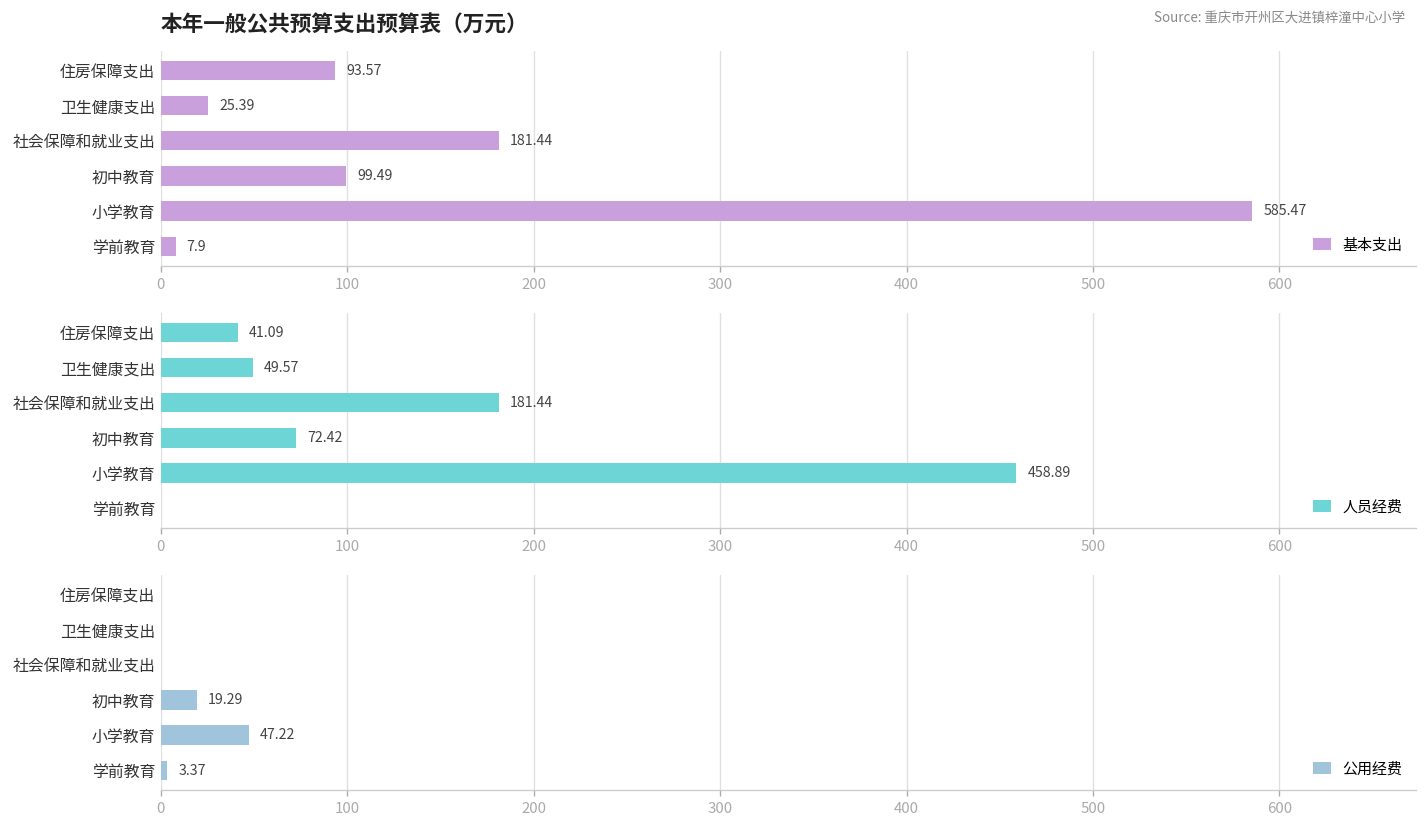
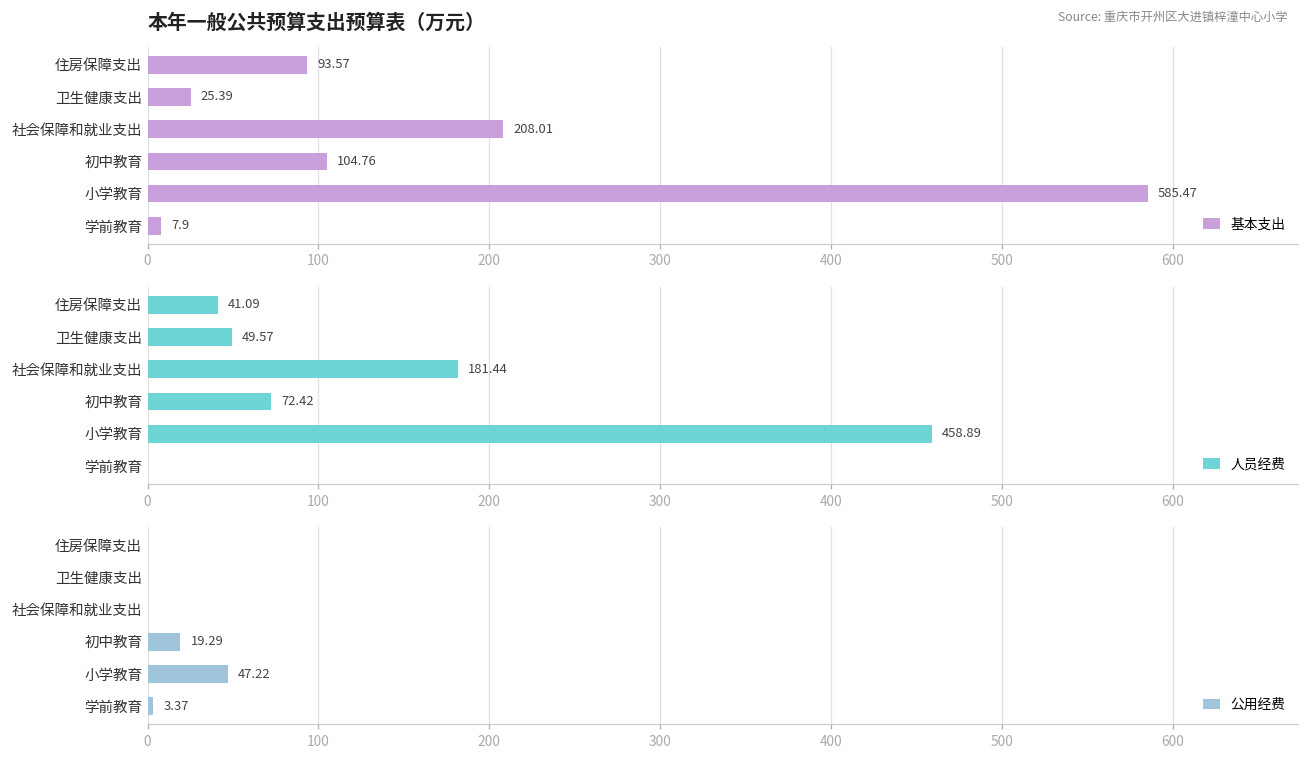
  {
    "本年一般公共预算支出预算表（万元）": {
      "住房保障支出": 93.57,
      "卫生健康支出": 25.39,
-     "社会保障和就业支出": 181.44,
-     "初中教育": 99.49,
+     "社会保障和就业支出": 208.01,
+     "初中教育": 104.76,
      "小学教育": 585.47,
      "学前教育": 7.9
    }
  }
